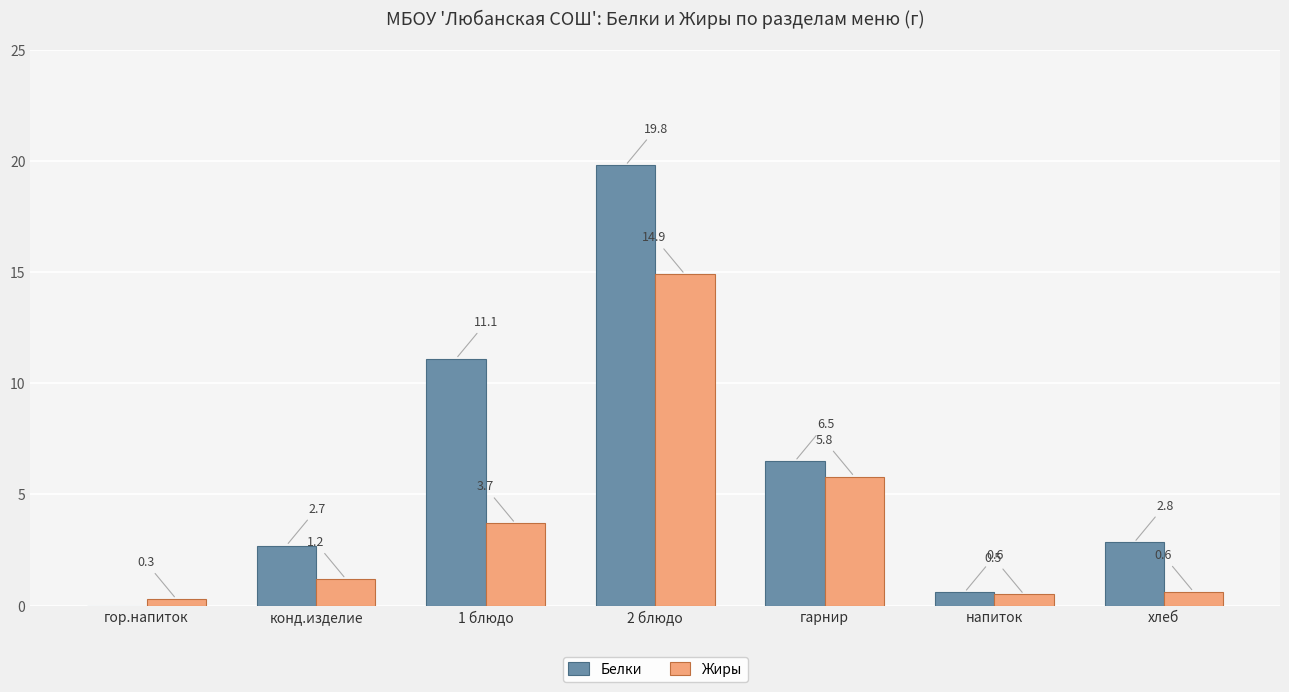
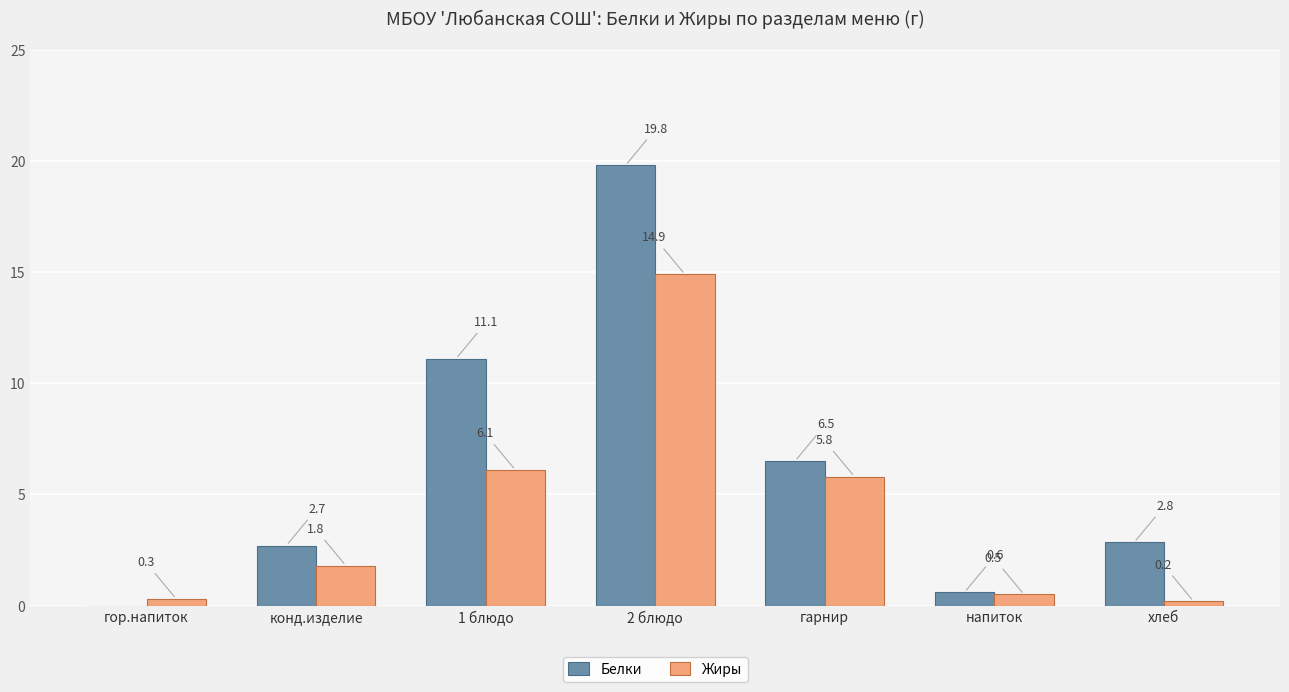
  {
    "Белки": {
      "конд.изделие": 2.7,
      "1 блюдо": 11.1,
      "2 блюдо": 19.8,
      "хлеб": 2.8
    },
    "Жиры": {
      "гор.напиток": 0.3,
-     "конд.изделие": 1.2,
-     "1 блюдо": 3.7,
+     "конд.изделие": 1.8,
+     "1 блюдо": 6.1,
      "2 блюдо": 14.9,
-     "хлеб": 0.6
+     "хлеб": 0.2
    }
  }
